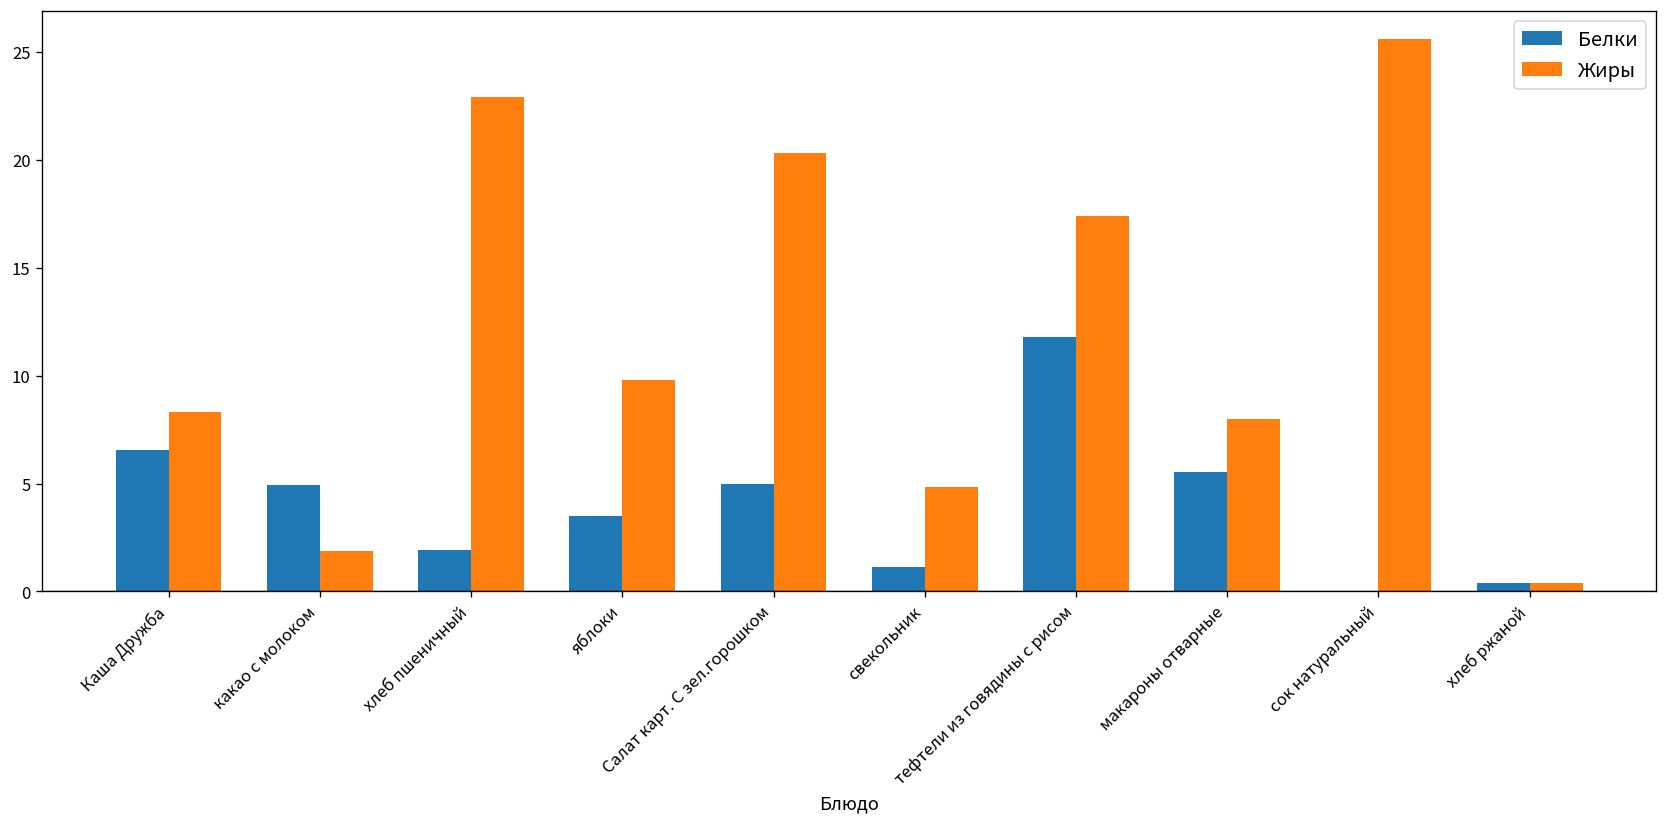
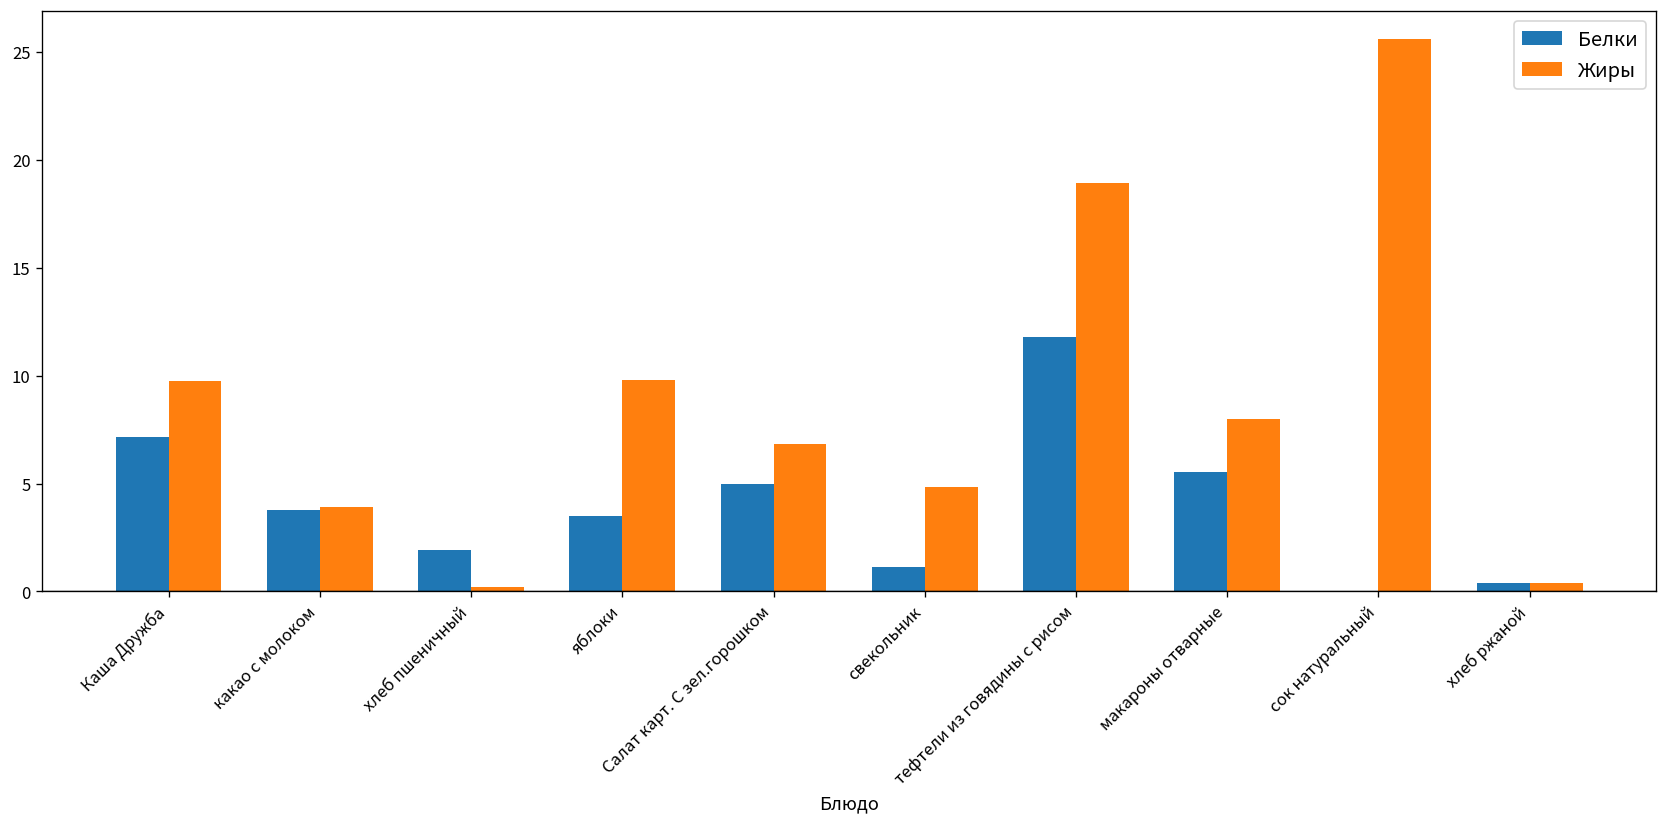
  {
    "Белки": {
-     "Каша Дружба": 6.6,
-     "какао с молоком": 4.9,
+     "Каша Дружба": 7.2,
+     "какао с молоком": 3.8,
      "хлеб пшеничный": 1.9,
      "яблоки": 3.5,
      "Салат карт. С зел.горошком": 5.0,
      "свекольник": 1.1,
      "тефтели из говядины с рисом": 11.8,
      "макароны отварные": 5.5,
      "сок натуральный": 0.0,
      "хлеб ржаной": 0.4
    },
    "Жиры": {
-     "Каша Дружба": 8.3,
-     "какао с молоком": 1.9,
-     "хлеб пшеничный": 22.9,
+     "Каша Дружба": 9.8,
+     "какао с молоком": 3.9,
+     "хлеб пшеничный": 0.2,
      "яблоки": 9.8,
-     "Салат карт. С зел.горошком": 20.3,
+     "Салат карт. С зел.горошком": 6.8,
      "свекольник": 4.8,
-     "тефтели из говядины с рисом": 17.4,
+     "тефтели из говядины с рисом": 18.9,
      "макароны отварные": 8.0,
      "сок натуральный": 25.6,
      "хлеб ржаной": 0.4
    }
  }
